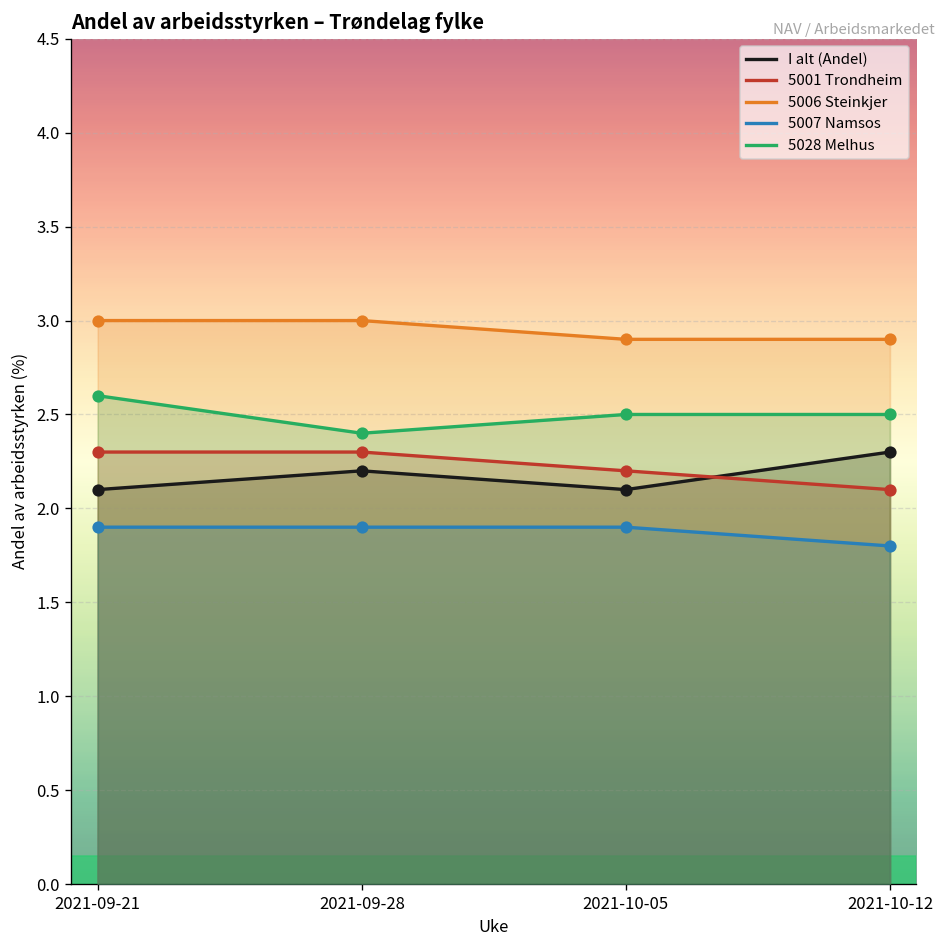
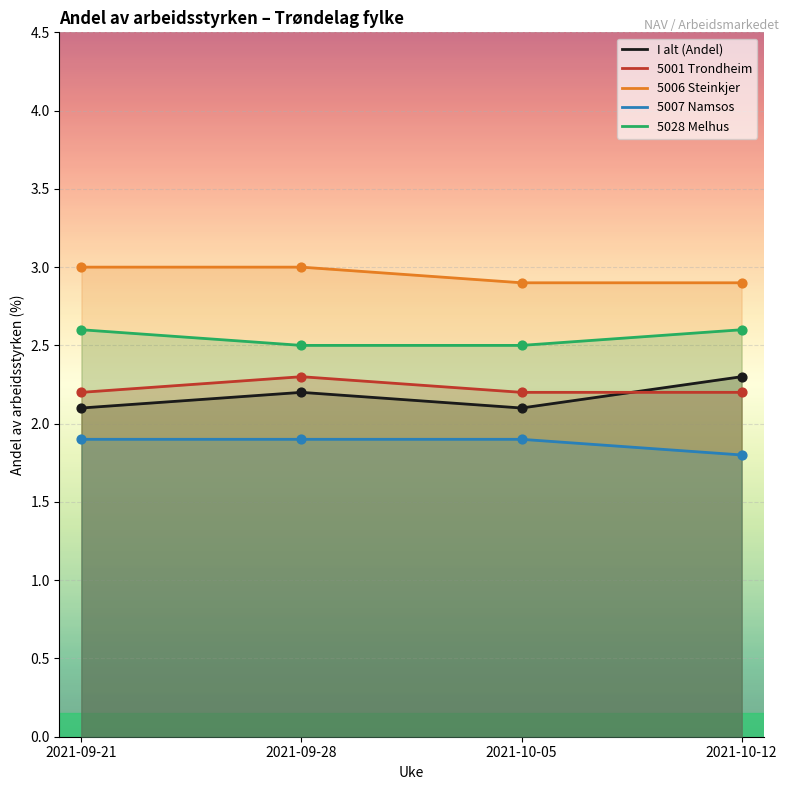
  {
    "I alt (Andel)": {
      "2021-09-21": 2.1,
      "2021-09-28": 2.2,
      "2021-10-05": 2.1,
      "2021-10-12": 2.3
    },
    "5001 Trondheim": {
-     "2021-09-21": 2.3,
+     "2021-09-21": 2.2,
      "2021-09-28": 2.3,
      "2021-10-05": 2.2,
-     "2021-10-12": 2.1
+     "2021-10-12": 2.2
    },
    "5006 Steinkjer": {
      "2021-09-21": 3.0,
      "2021-09-28": 3.0,
      "2021-10-05": 2.9,
      "2021-10-12": 2.9
    },
    "5007 Namsos": {
      "2021-09-21": 1.9,
      "2021-09-28": 1.9,
      "2021-10-05": 1.9,
      "2021-10-12": 1.8
    },
    "5028 Melhus": {
      "2021-09-21": 2.6,
-     "2021-09-28": 2.4,
+     "2021-09-28": 2.5,
      "2021-10-05": 2.5,
-     "2021-10-12": 2.5
+     "2021-10-12": 2.6
    }
  }
